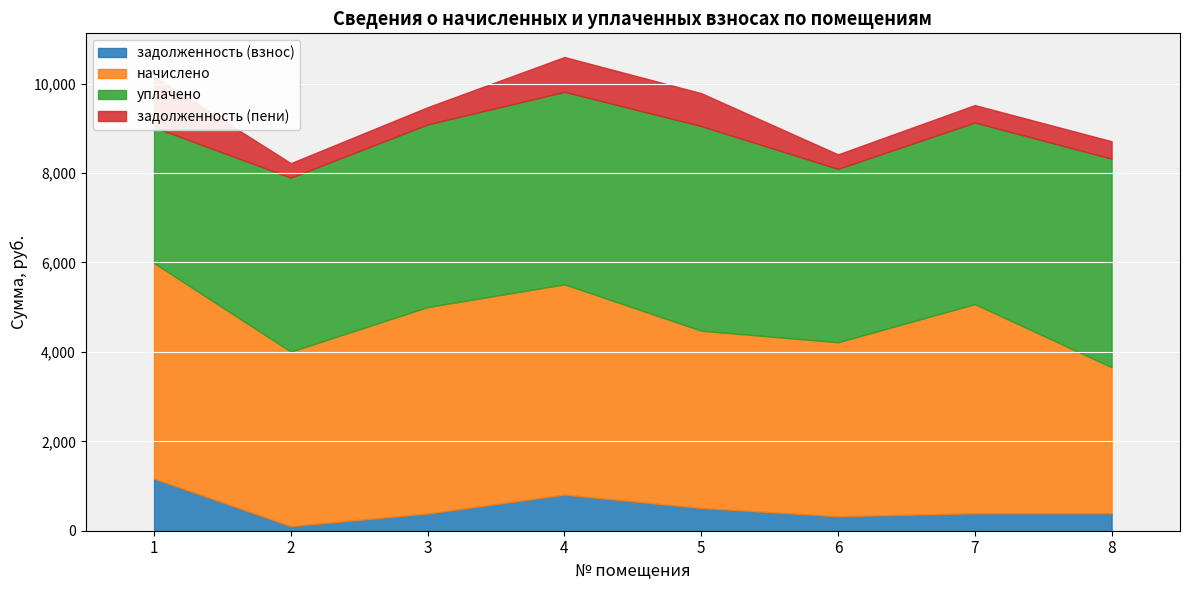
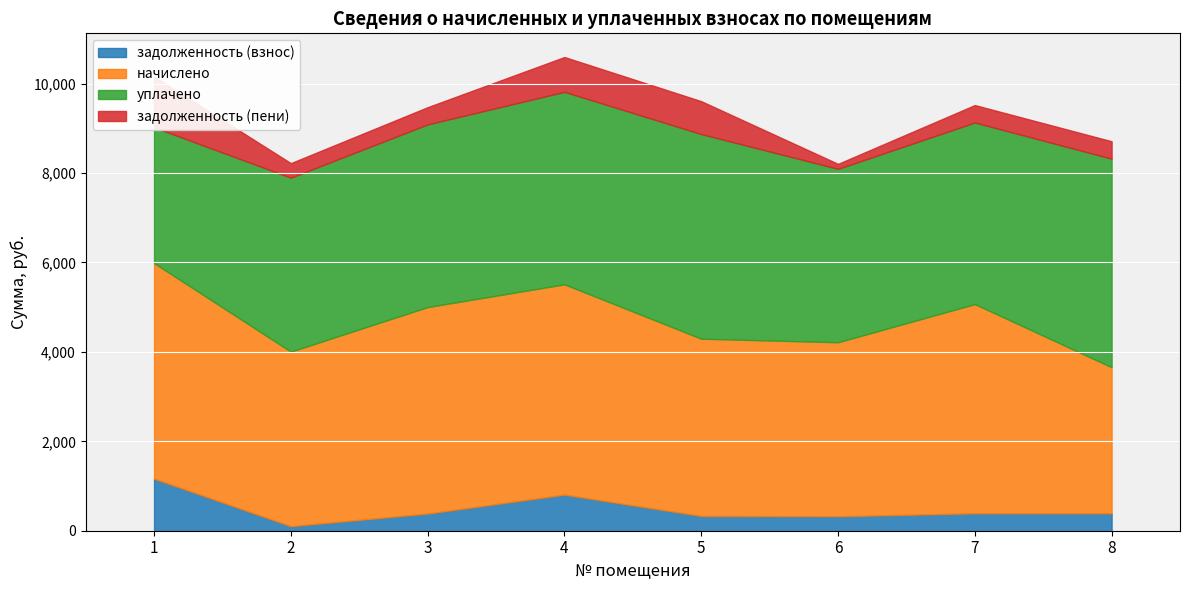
  {
    "задолженность (взнос)": {
      "1": "1,200",
      "2": "100",
      "3": "400",
      "4": "800",
-     "5": "500",
+     "5": "300",
      "6": "300",
      "7": "400",
      "8": "400"
    },
    "начислено": {
      "1": "4,800",
      "2": "3,900",
      "3": "4,600",
      "4": "4,700",
      "5": "4,000",
      "6": "3,900",
      "7": "4,700",
      "8": "3,300"
    },
    "уплачено": {
      "2": "3,900",
      "3": "4,100",
      "4": "4,300",
      "5": "4,600",
      "6": "3,900",
      "7": "4,100",
      "8": "4,700"
    },
    "задолженность (пени)": {
      "2": "300",
      "3": "400",
      "4": "800",
      "5": "700",
-     "6": "300",
+     "6": "100",
      "7": "400",
      "8": "400"
    }
  }
